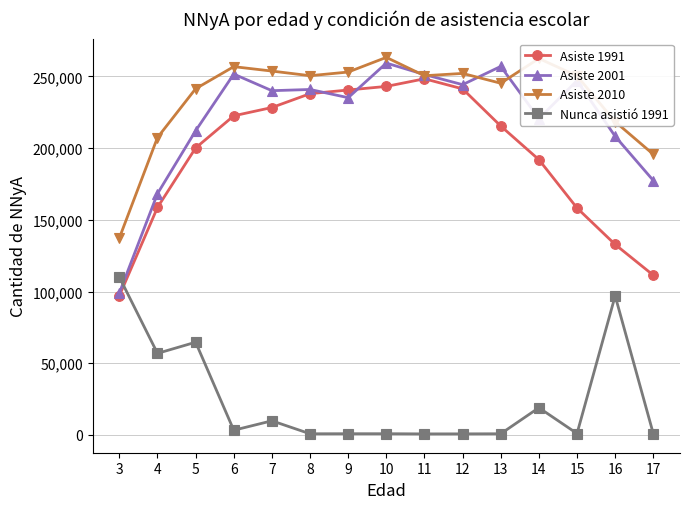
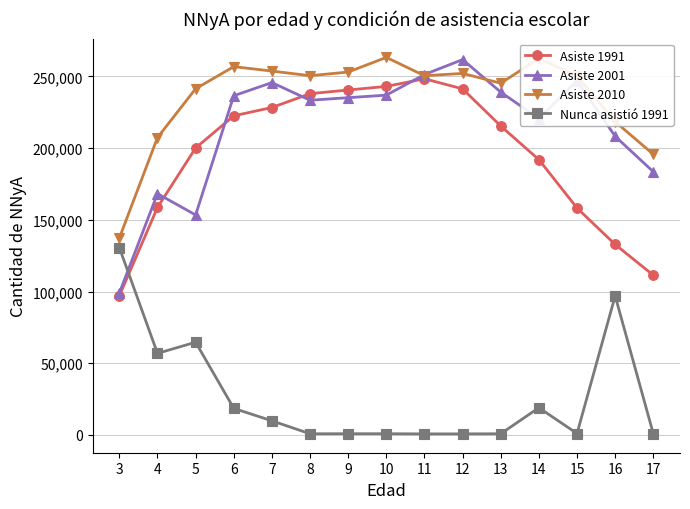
  {
    "Asiste 2001": {
      "3": "99,000",
      "4": "168,000",
-     "5": "212,000",
-     "6": "252,000",
-     "7": "240,000",
-     "8": "241,000",
+     "5": "153,000",
+     "6": "236,000",
+     "7": "246,000",
+     "8": "233,000",
      "9": "235,000",
-     "10": "259,000",
-     "12": "244,000",
-     "13": "257,000",
+     "10": "237,000",
+     "12": "262,000",
+     "13": "239,000",
      "16": "208,000",
-     "17": "177,000"
+     "17": "183,000"
    },
    "Nunca asistió 1991": {
-     "3": "110,000",
+     "3": "131,000",
      "4": "57,000",
      "5": "65,000",
-     "6": "3,000",
+     "6": "19,000",
      "7": "10,000",
      "8": "1,000",
      "9": "1,000",
      "10": "1,000",
      "11": "1,000",
      "12": "1,000",
      "13": "1,000",
      "14": "19,000",
      "15": "1,000",
      "16": "97,000",
      "17": "1,000"
    }
  }
